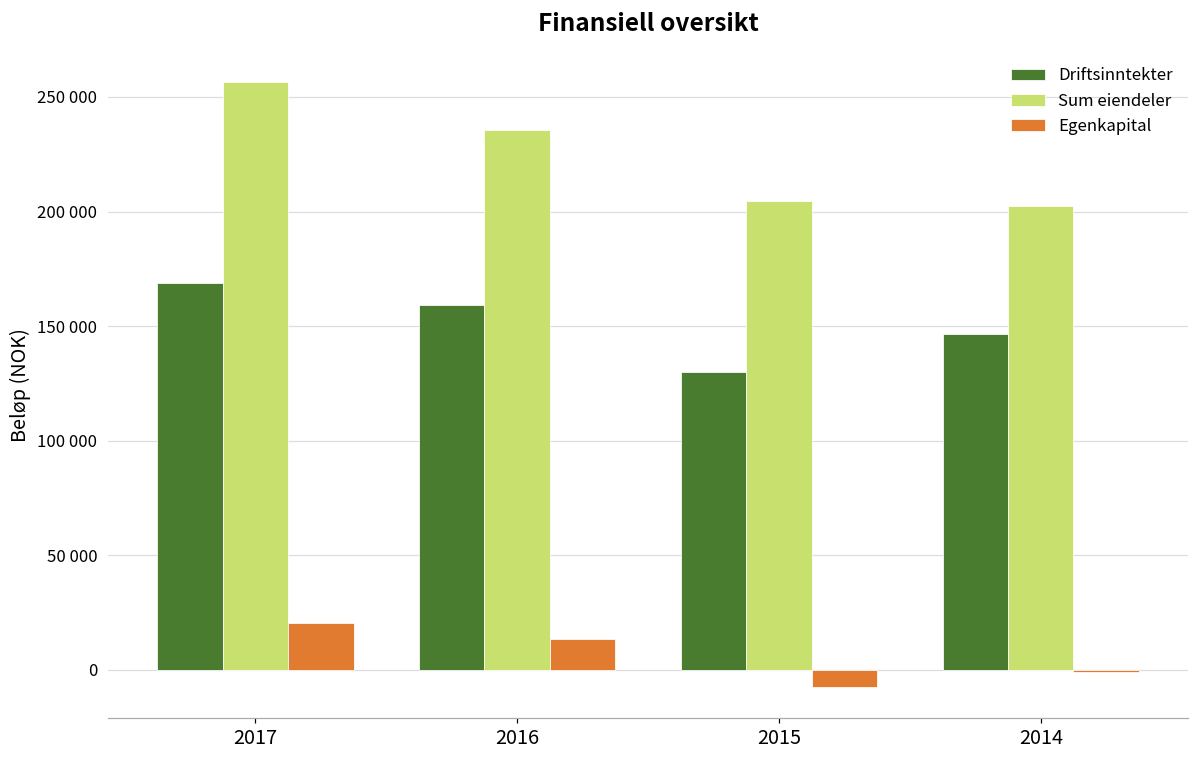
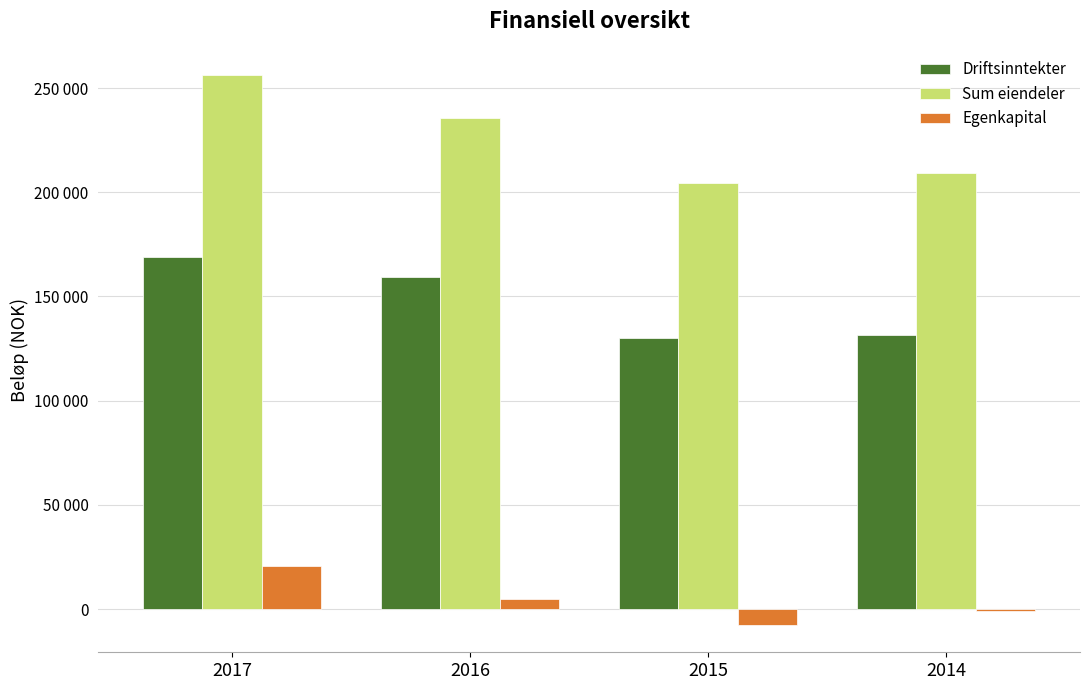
  {
    "Driftsinntekter": {
      "2017": 169000,
      "2016": 159000,
      "2015": 130000,
-     "2014": 146000
+     "2014": 131000
    },
    "Sum eiendeler": {
      "2017": 256000,
      "2016": 235000,
      "2015": 205000,
-     "2014": 203000
+     "2014": 209000
    },
    "Egenkapital": {
      "2017": 21000,
-     "2016": 13000,
+     "2016": 5000,
      "2015": -8000
    }
  }
